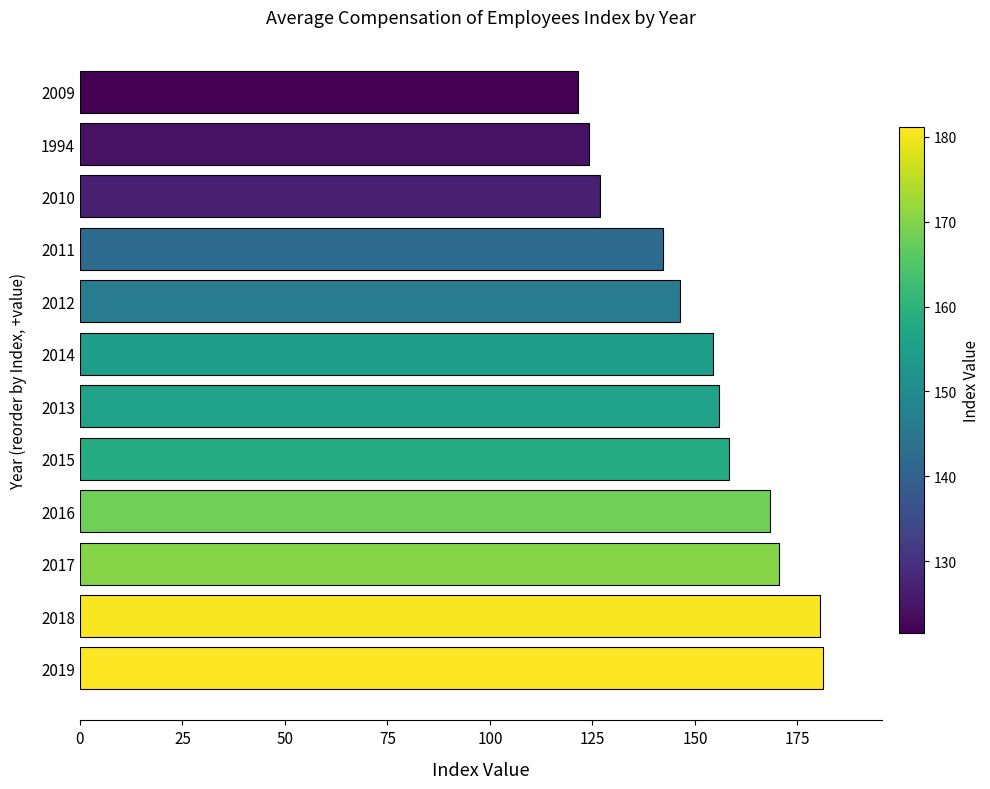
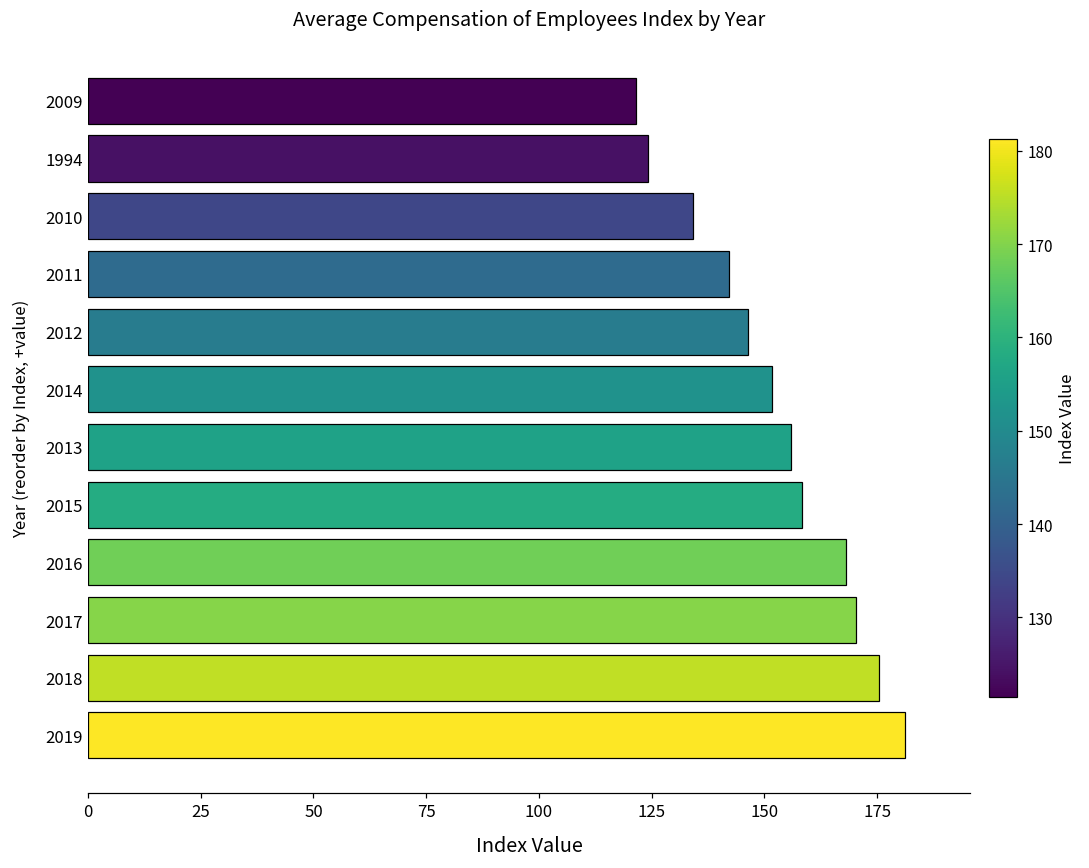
  {
    "2009": 122,
    "1994": 124,
-   "2010": 127,
+   "2010": 134,
    "2011": 142,
    "2012": 146,
-   "2014": 154,
+   "2014": 152,
    "2013": 156,
    "2015": 158,
    "2016": 168,
    "2017": 170,
-   "2018": 181,
+   "2018": 175,
    "2019": 181
  }
